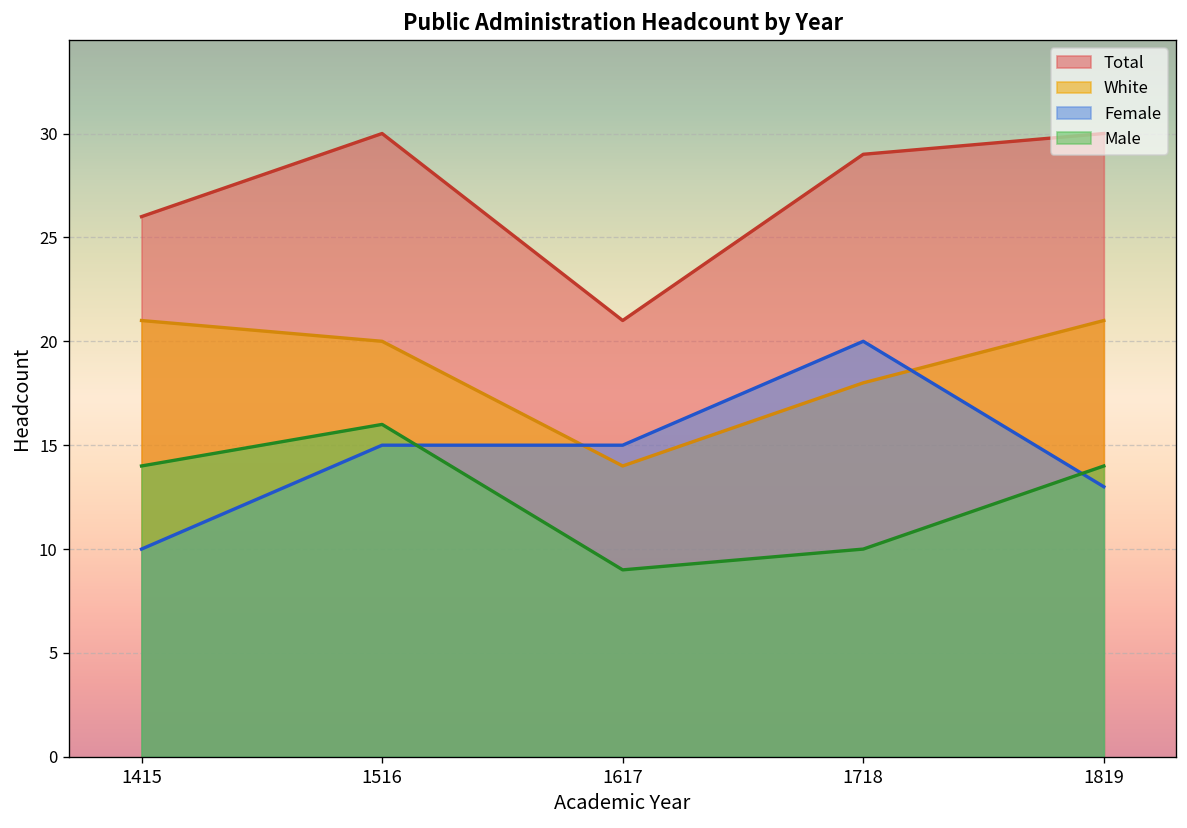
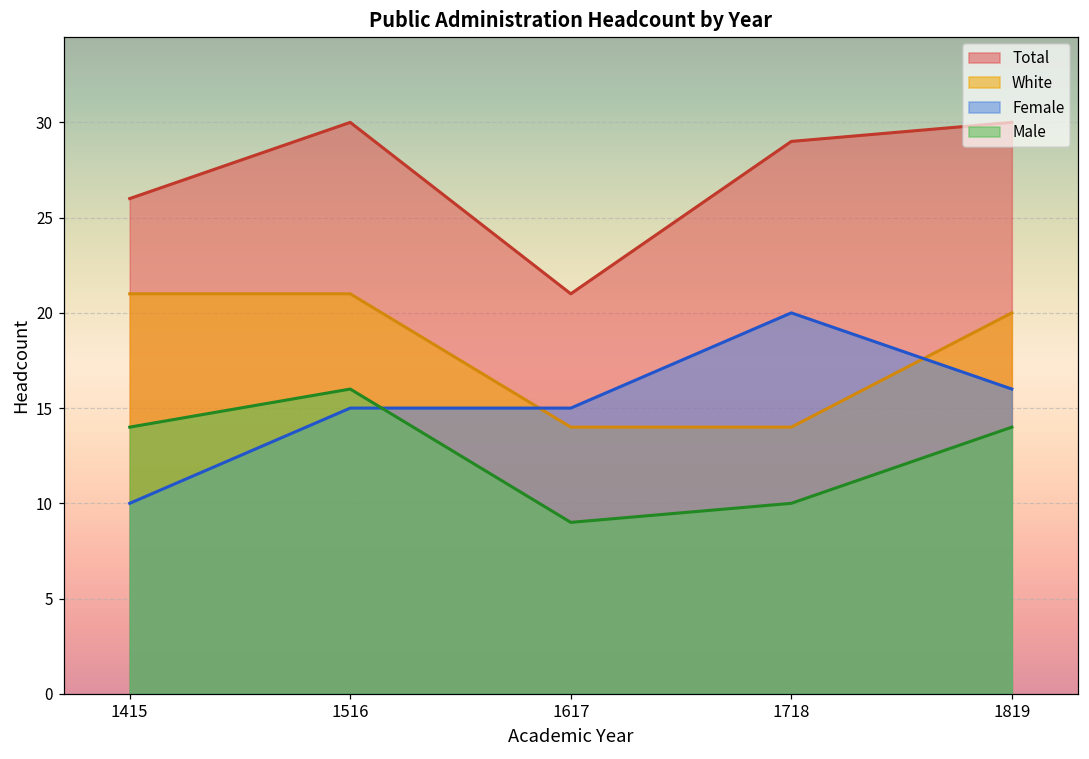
  {
    "Total": {
      "1415": 26,
      "1516": 30,
      "1617": 21,
      "1718": 29
    },
    "White": {
      "1415": 21,
-     "1516": 20,
+     "1516": 21,
      "1617": 14,
-     "1718": 18,
-     "1819": 21
+     "1718": 14,
+     "1819": 20
    },
    "Female": {
      "1415": 10,
      "1516": 15,
      "1617": 15,
      "1718": 20,
-     "1819": 13
+     "1819": 16
    },
    "Male": {
      "1415": 14,
      "1516": 16,
      "1617": 9,
      "1718": 10,
      "1819": 14
    }
  }
